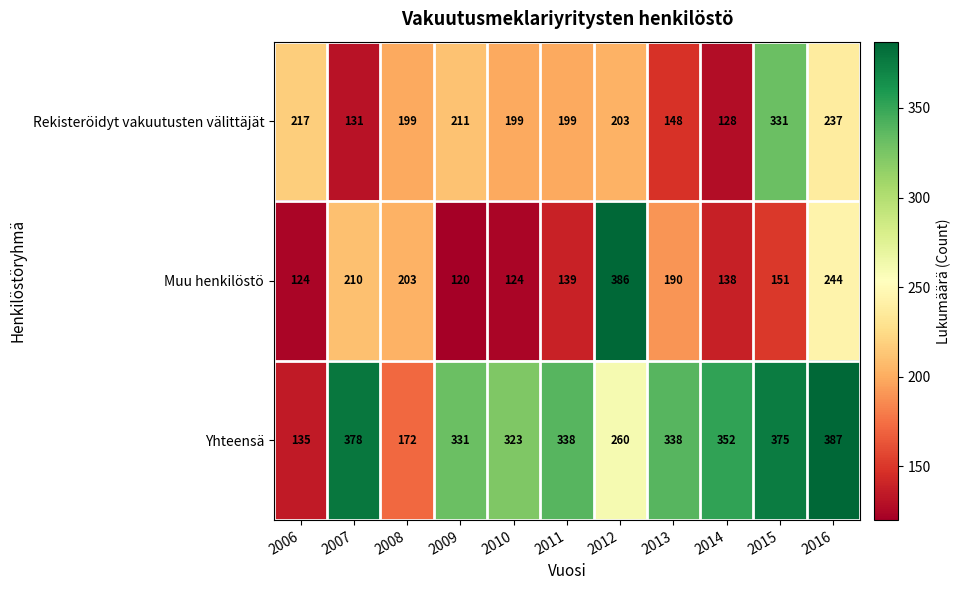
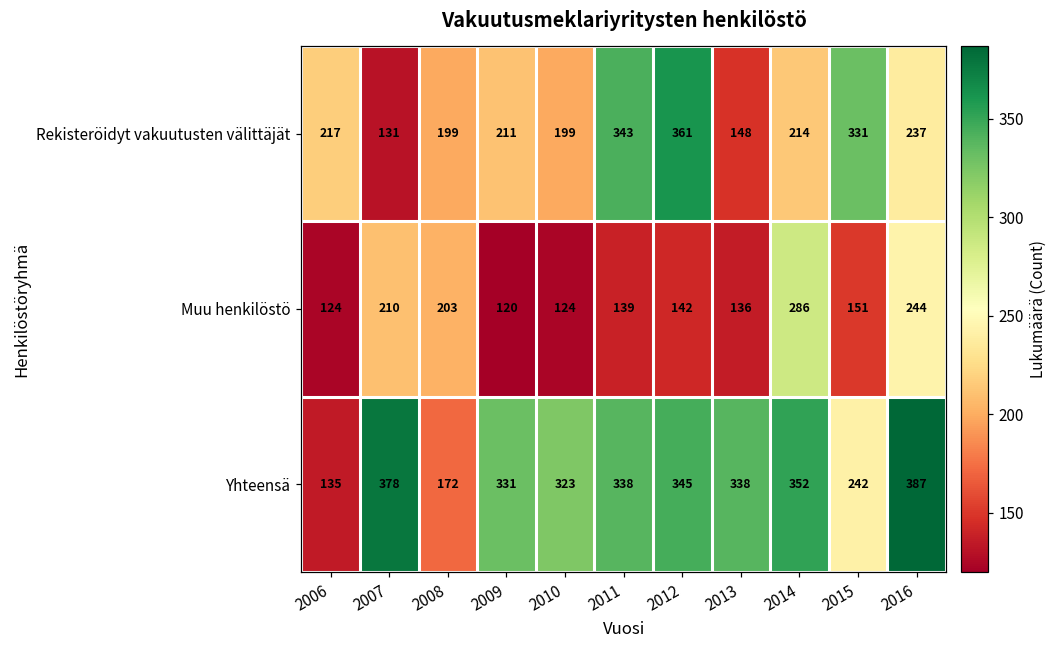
  {
    "Rekisteröidyt vakuutusten välittäjät": {
      "2006": 217,
      "2007": 131,
      "2008": 199,
      "2009": 211,
      "2010": 199,
-     "2011": 199,
-     "2012": 203,
+     "2011": 343,
+     "2012": 361,
      "2013": 148,
-     "2014": 128,
+     "2014": 214,
      "2015": 331,
      "2016": 237
    },
    "Muu henkilöstö": {
      "2006": 124,
      "2007": 210,
      "2008": 203,
      "2009": 120,
      "2010": 124,
      "2011": 139,
-     "2012": 386,
-     "2013": 190,
-     "2014": 138,
+     "2012": 142,
+     "2013": 136,
+     "2014": 286,
      "2015": 151,
      "2016": 244
    },
    "Yhteensä": {
      "2006": 135,
      "2007": 378,
      "2008": 172,
      "2009": 331,
      "2010": 323,
      "2011": 338,
-     "2012": 260,
+     "2012": 345,
      "2013": 338,
      "2014": 352,
-     "2015": 375,
+     "2015": 242,
      "2016": 387
    }
  }
